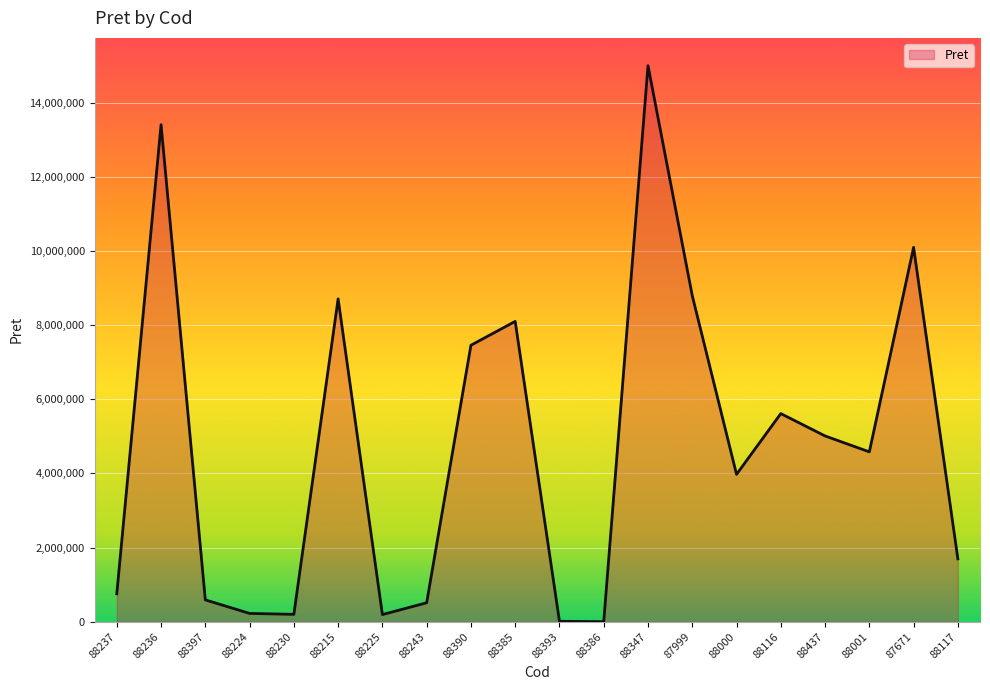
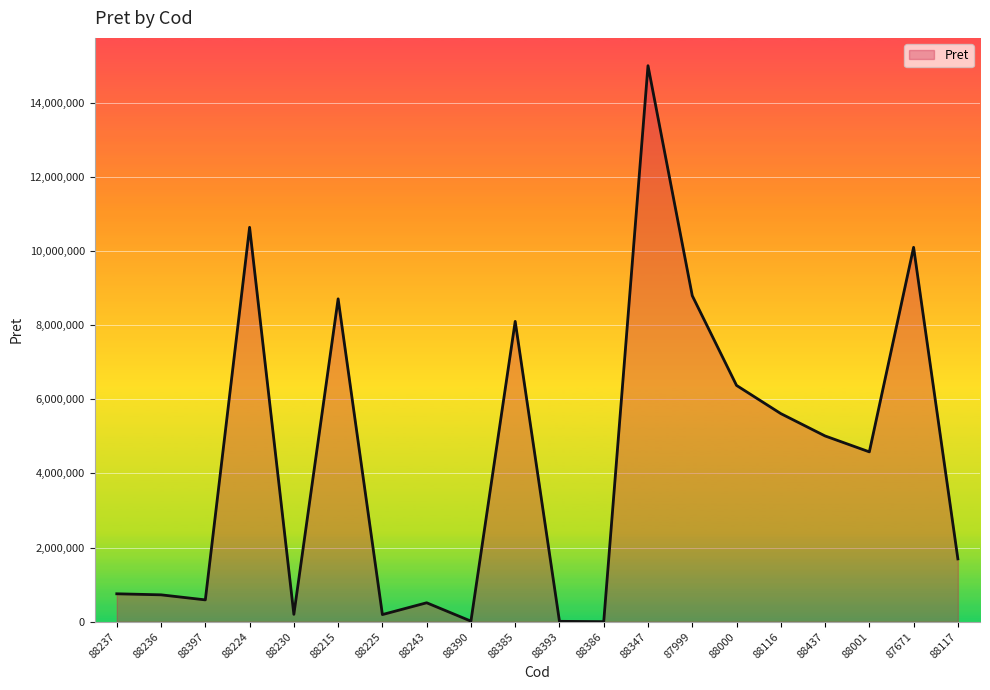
  {
    "88237": "800,000",
-   "88236": "13,400,000",
+   "88236": "700,000",
    "88397": "600,000",
-   "88224": "200,000",
+   "88224": "10,600,000",
    "88230": "200,000",
    "88215": "8,700,000",
    "88225": "200,000",
    "88243": "500,000",
-   "88390": "7,500,000",
+   "88390": "0",
    "88385": "8,100,000",
    "88393": "0",
    "88386": "0",
    "88347": "15,000,000",
    "87999": "8,800,000",
-   "88000": "4,000,000",
+   "88000": "6,400,000",
    "88116": "5,600,000",
    "88437": "5,000,000",
    "88001": "4,600,000",
    "87671": "10,100,000",
    "88117": "1,700,000"
  }
